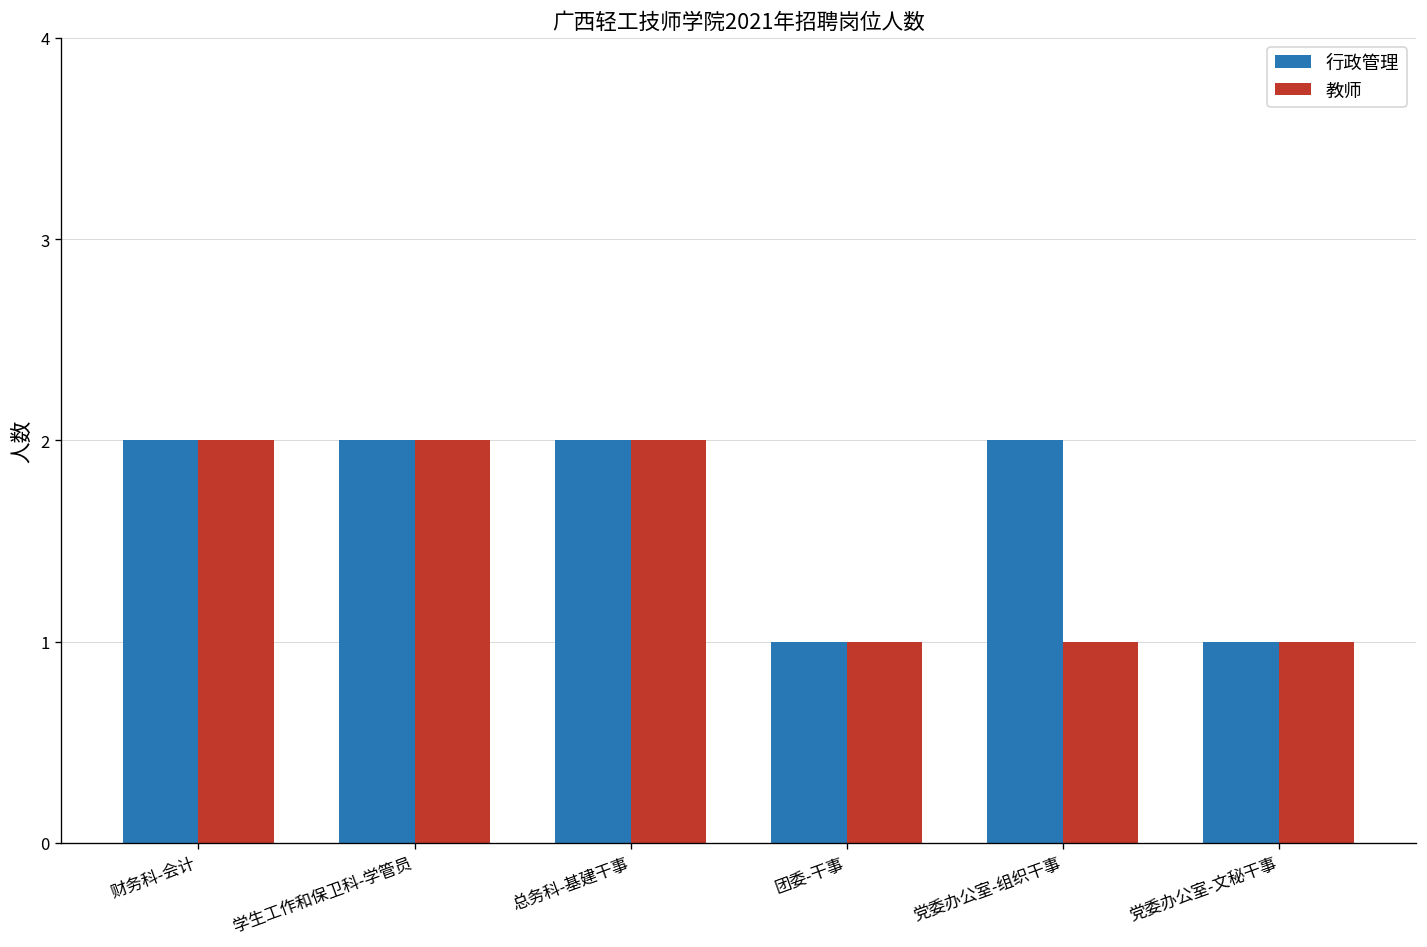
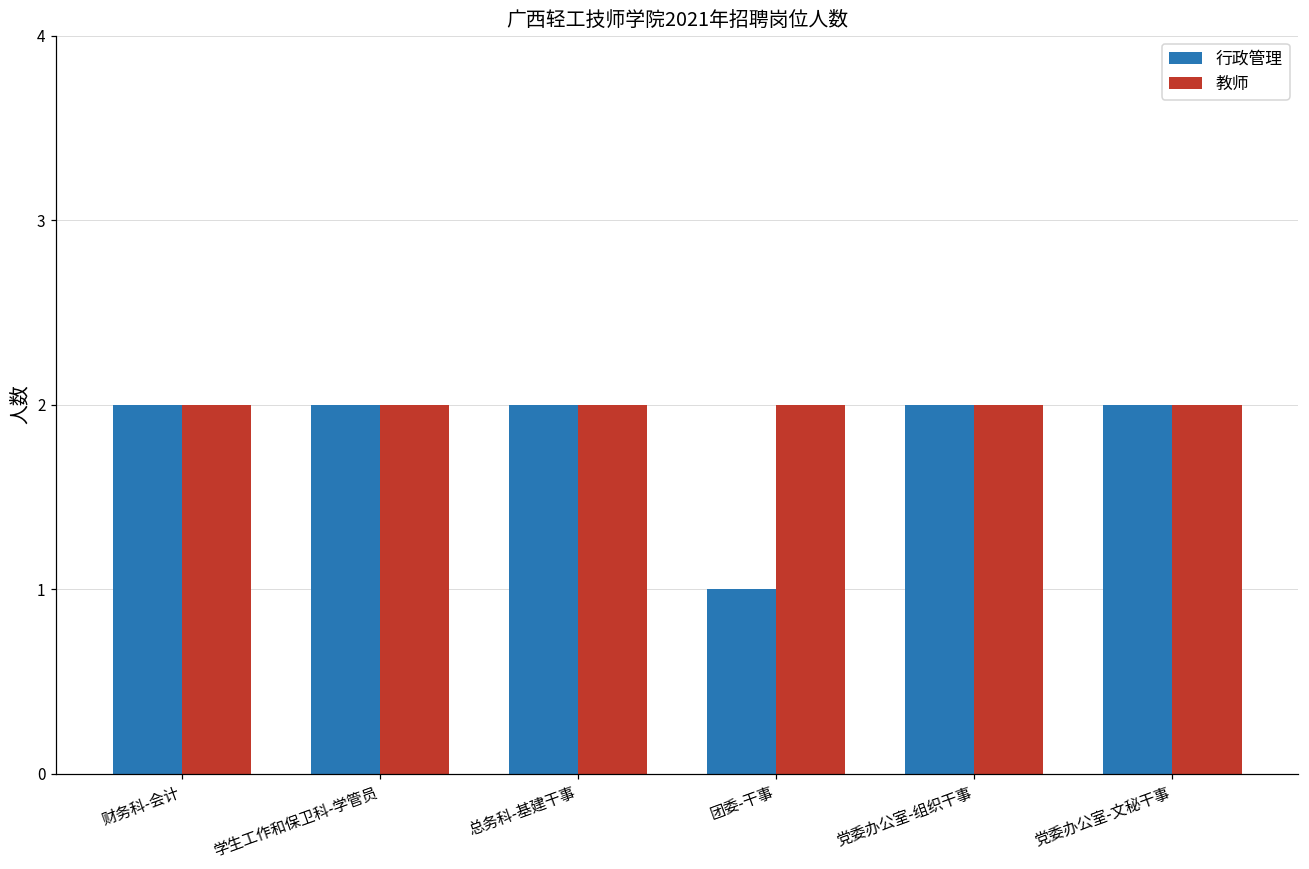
  {
    "行政管理": {
      "财务科-会计": 2,
      "学生工作和保卫科-学管员": 2,
      "总务科-基建干事": 2,
      "团委-干事": 1,
      "党委办公室-组织干事": 2,
-     "党委办公室-文秘干事": 1
+     "党委办公室-文秘干事": 2
    },
    "教师": {
      "财务科-会计": 2,
      "学生工作和保卫科-学管员": 2,
      "总务科-基建干事": 2,
-     "团委-干事": 1,
-     "党委办公室-组织干事": 1,
-     "党委办公室-文秘干事": 1
+     "团委-干事": 2,
+     "党委办公室-组织干事": 2,
+     "党委办公室-文秘干事": 2
    }
  }
